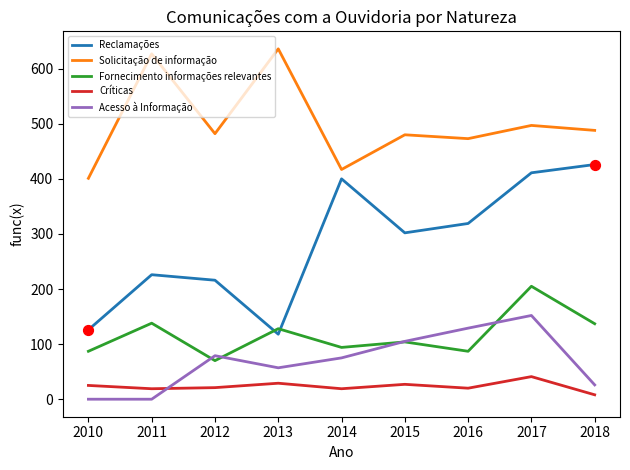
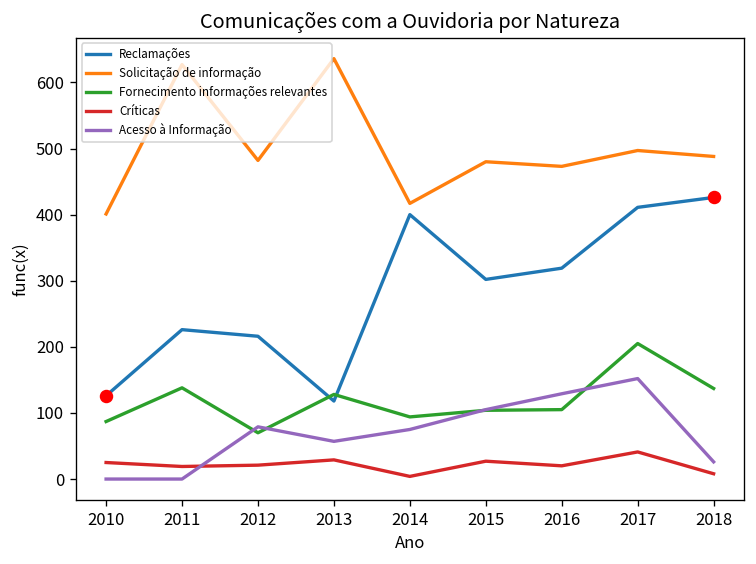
  {
    "Reclamações": {
      "2011": 230,
      "2012": 220,
      "2013": 120,
      "2014": 400,
      "2015": 300,
      "2016": 320,
      "2017": 410
    },
    "Solicitação de informação": {
      "2010": 400,
      "2012": 480,
      "2013": 640,
      "2014": 420,
      "2015": 480,
      "2016": 470,
      "2017": 500,
      "2018": 490
    },
    "Fornecimento informações relevantes": {
      "2010": 90,
      "2011": 140,
      "2012": 70,
      "2013": 130,
      "2014": 90,
-     "2016": 90,
+     "2016": 110,
      "2017": 210,
      "2018": 140
    },
    "Críticas": {
      "2010": 30,
      "2011": 20,
      "2012": 20,
      "2013": 30,
-     "2014": 20,
+     "2014": 0,
      "2015": 30,
      "2016": 20,
      "2017": 40,
      "2018": 10
    },
    "Acesso à Informação": {
      "2010": 0,
      "2011": 0,
      "2012": 80,
      "2013": 60,
      "2014": 80,
      "2016": 130,
      "2017": 150,
      "2018": 30
    }
  }
